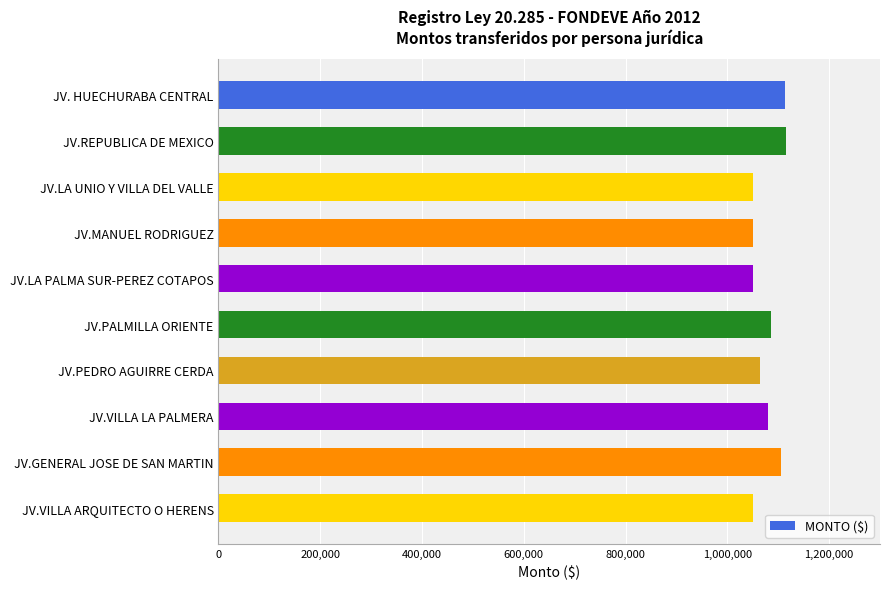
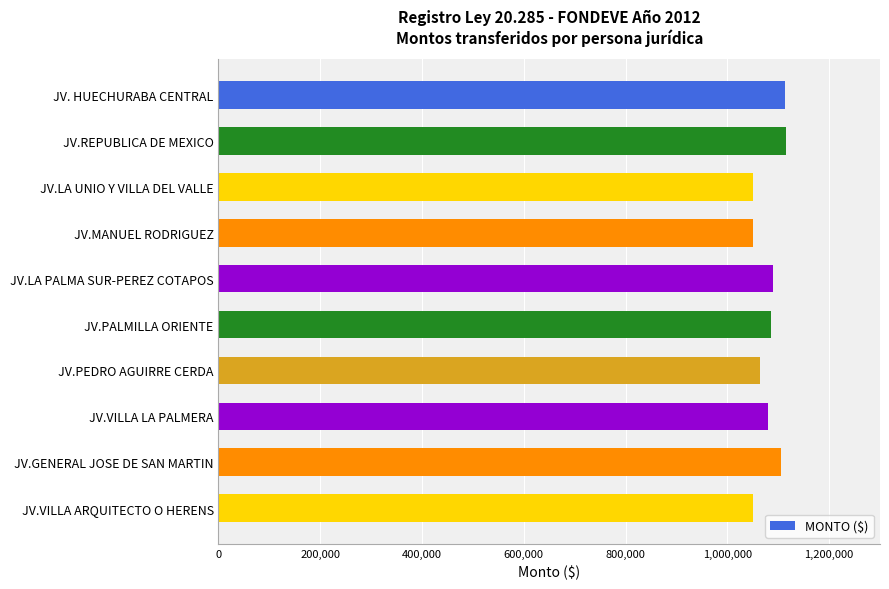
  {
    "JV. HUECHURABA CENTRAL": "1,110,000",
    "JV.REPUBLICA DE MEXICO": "1,120,000",
    "JV.LA UNIO Y VILLA DEL VALLE": "1,050,000",
    "JV.MANUEL RODRIGUEZ": "1,050,000",
-   "JV.LA PALMA SUR-PEREZ COTAPOS": "1,050,000",
+   "JV.LA PALMA SUR-PEREZ COTAPOS": "1,090,000",
    "JV.PALMILLA ORIENTE": "1,090,000",
    "JV.PEDRO AGUIRRE CERDA": "1,060,000",
    "JV.VILLA LA PALMERA": "1,080,000",
    "JV.GENERAL JOSE DE SAN MARTIN": "1,110,000",
    "JV.VILLA ARQUITECTO O HERENS": "1,050,000"
  }
